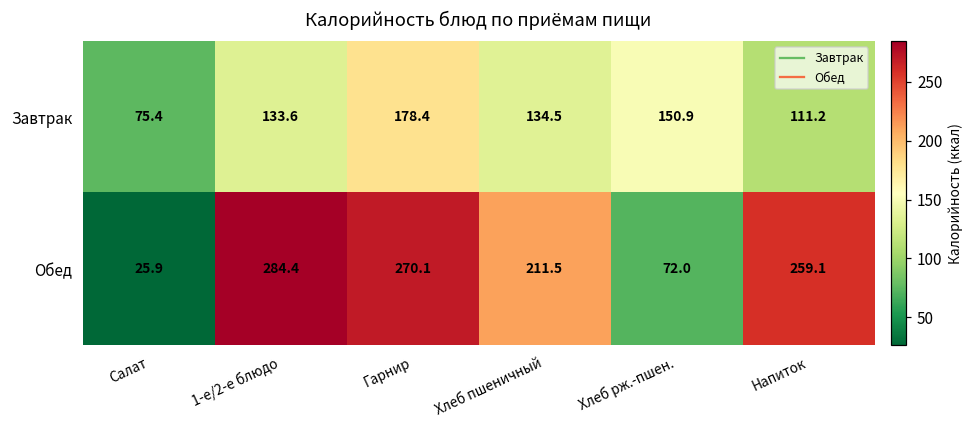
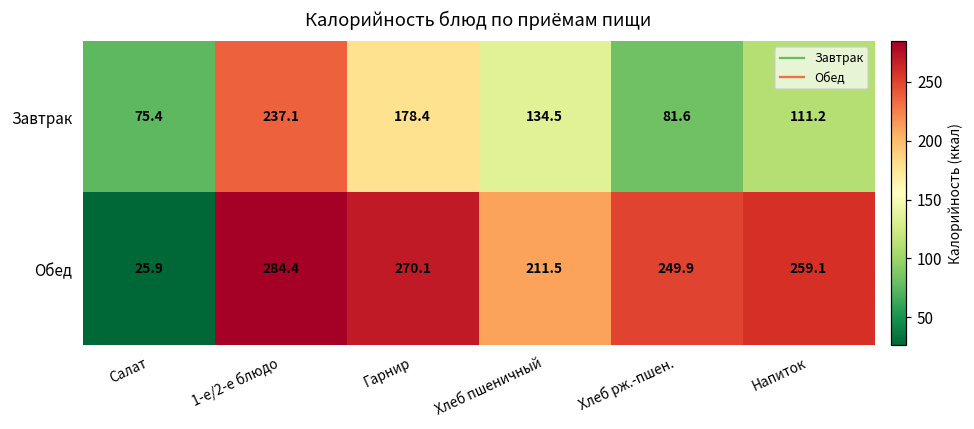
  {
    "Завтрак": {
      "Салат": 75.4,
-     "1-е/2-е блюдо": 133.6,
+     "1-е/2-е блюдо": 237.1,
      "Гарнир": 178.4,
      "Хлеб пшеничный": 134.5,
-     "Хлеб рж.-пшен.": 150.9,
+     "Хлеб рж.-пшен.": 81.6,
      "Напиток": 111.2
    },
    "Обед": {
      "Салат": 25.9,
      "1-е/2-е блюдо": 284.4,
      "Гарнир": 270.1,
      "Хлеб пшеничный": 211.5,
-     "Хлеб рж.-пшен.": 72.0,
+     "Хлеб рж.-пшен.": 249.9,
      "Напиток": 259.1
    }
  }
